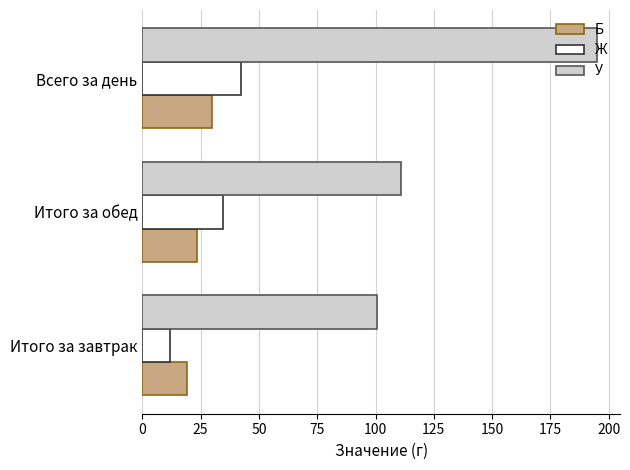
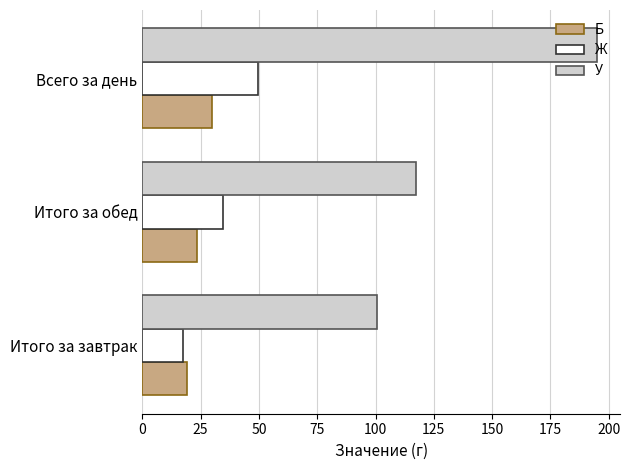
  {
    "Б": {
      "Всего за день": 30,
      "Итого за обед": 23,
      "Итого за завтрак": 19
    },
    "Ж": {
-     "Всего за день": 42,
+     "Всего за день": 50,
      "Итого за обед": 34,
-     "Итого за завтрак": 12
+     "Итого за завтрак": 18
    },
    "У": {
      "Всего за день": 195,
-     "Итого за обед": 111,
+     "Итого за обед": 117,
      "Итого за завтрак": 101
    }
  }
